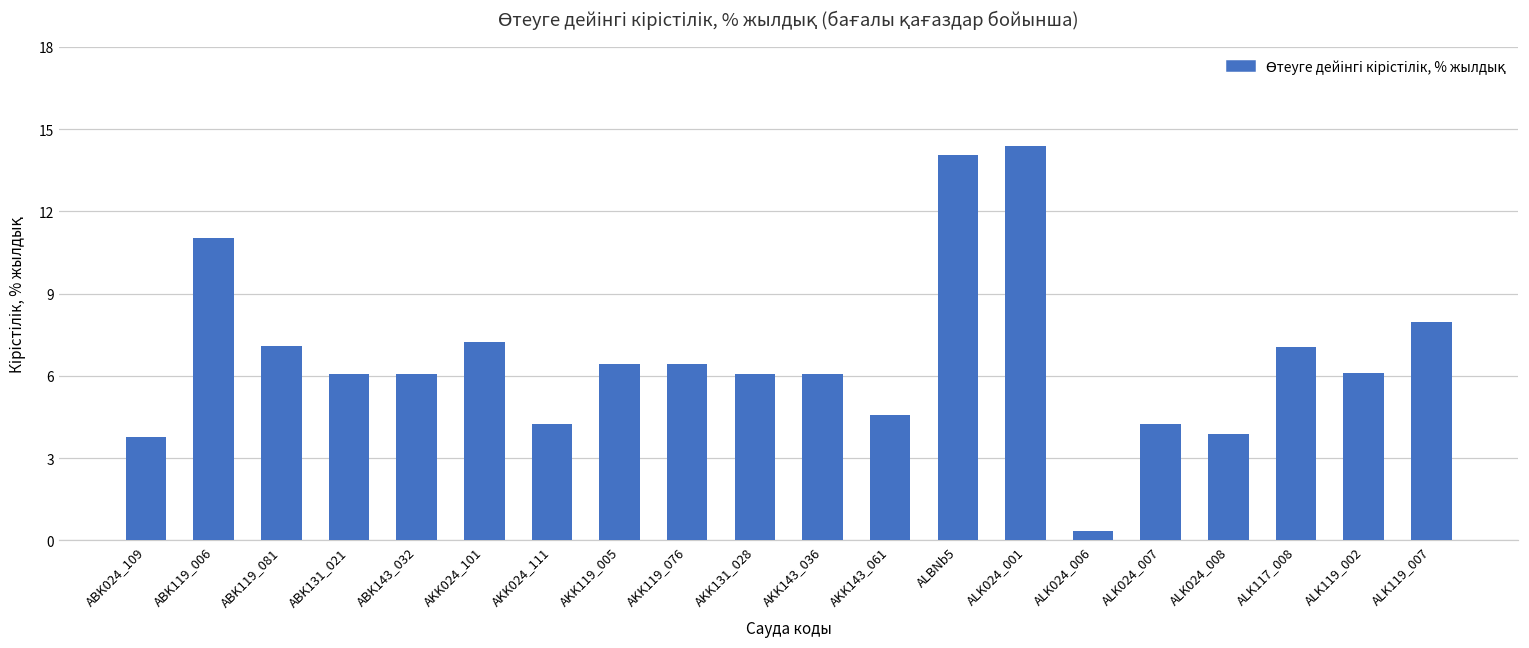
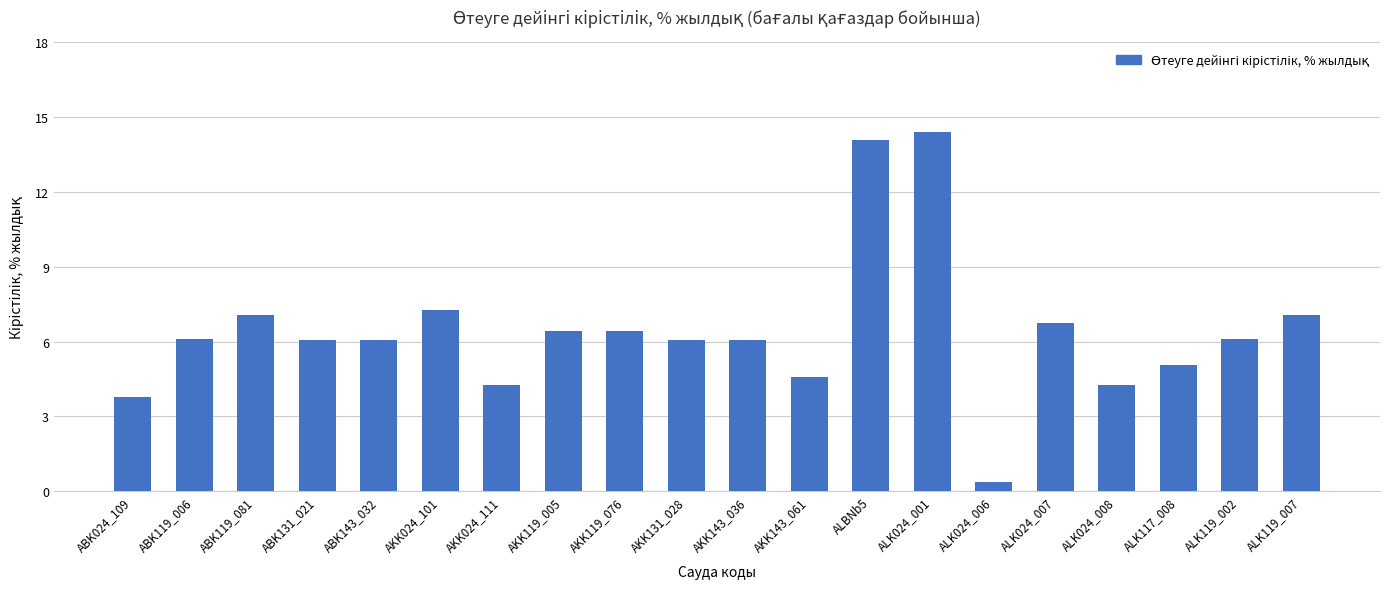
  {
    "ABK024_109": 3.8,
-   "ABK119_006": 11.0,
+   "ABK119_006": 6.1,
    "ABK119_081": 7.1,
    "ABK131_021": 6.1,
    "ABK143_032": 6.1,
    "AKK024_101": 7.3,
    "AKK024_111": 4.3,
    "AKK119_005": 6.4,
    "AKK119_076": 6.4,
    "AKK131_028": 6.1,
    "AKK143_036": 6.1,
    "AKK143_061": 4.6,
    "ALBNb5": 14.1,
    "ALK024_001": 14.4,
    "ALK024_006": 0.4,
-   "ALK024_007": 4.3,
-   "ALK024_008": 3.9,
-   "ALK117_008": 7.1,
+   "ALK024_007": 6.7,
+   "ALK024_008": 4.3,
+   "ALK117_008": 5.1,
    "ALK119_002": 6.1,
-   "ALK119_007": 8.0
+   "ALK119_007": 7.1
  }
